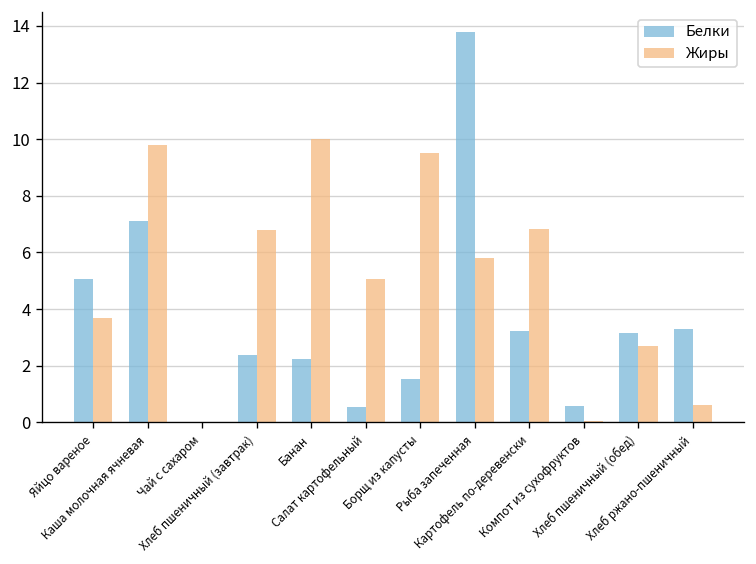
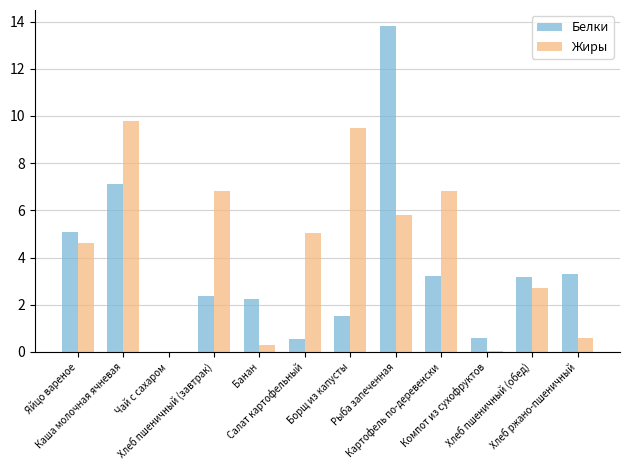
  {
    "Белки": {
      "Яйцо вареное": 5.1,
      "Каша молочная ячневая": 7.1,
      "Чай с сахаром": 0.0,
      "Хлеб пшеничный (завтрак)": 2.4,
      "Банан": 2.3,
      "Салат картофельный": 0.5,
      "Борщ из капусты": 1.5,
      "Рыба запеченная": 13.8,
      "Картофель по-деревенски": 3.2,
      "Компот из сухофруктов": 0.6,
      "Хлеб пшеничный (обед)": 3.2,
      "Хлеб ржано-пшеничный": 3.3
    },
    "Жиры": {
-     "Яйцо вареное": 3.7,
+     "Яйцо вареное": 4.6,
      "Каша молочная ячневая": 9.8,
      "Чай с сахаром": 0.0,
      "Хлеб пшеничный (завтрак)": 6.8,
-     "Банан": 10.0,
+     "Банан": 0.3,
      "Салат картофельный": 5.1,
      "Борщ из капусты": 9.5,
      "Рыба запеченная": 5.8,
      "Картофель по-деревенски": 6.8,
      "Хлеб пшеничный (обед)": 2.7,
      "Хлеб ржано-пшеничный": 0.6
    }
  }
